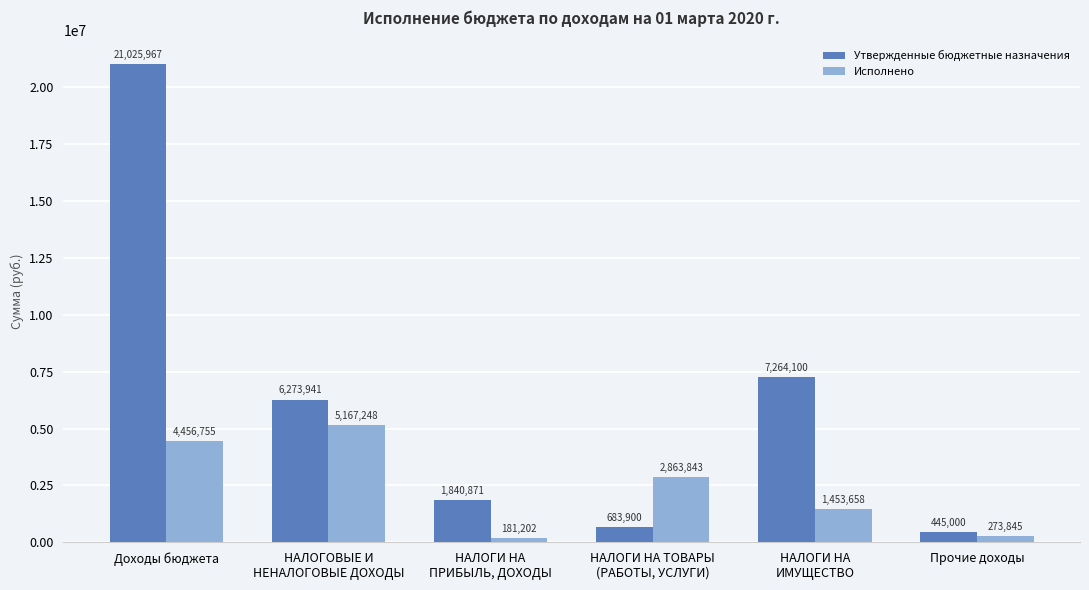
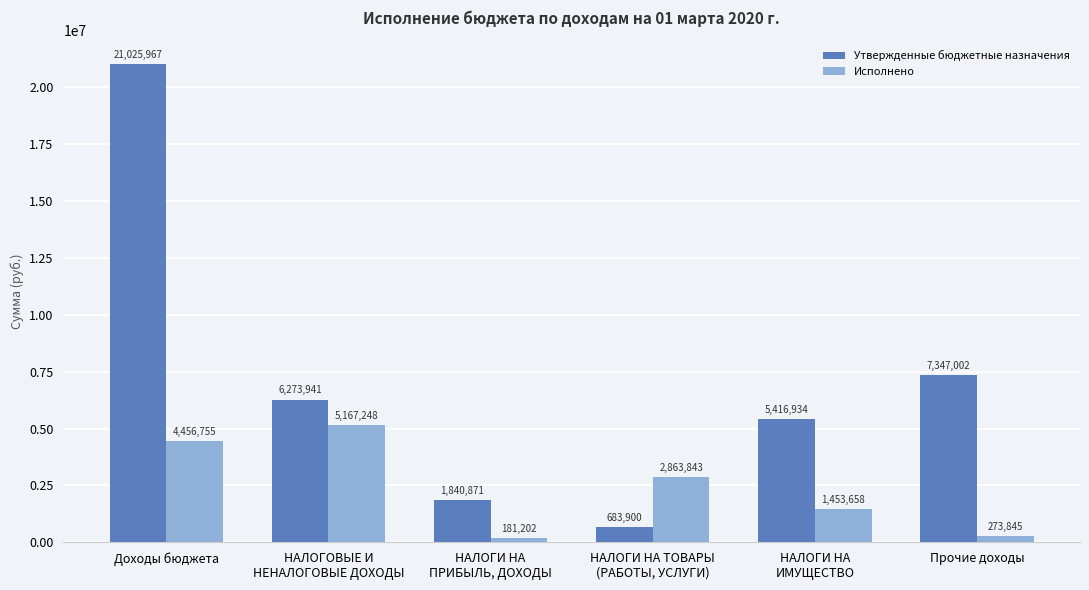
  {
    "Утвержденные бюджетные назначения": {
      "Доходы бюджета": "21,025,967",
      "НАЛОГОВЫЕ И НЕНАЛОГОВЫЕ ДОХОДЫ": "6,273,941",
      "НАЛОГИ НА ПРИБЫЛЬ, ДОХОДЫ": "1,840,871",
      "НАЛОГИ НА ТОВАРЫ (РАБОТЫ, УСЛУГИ)": "683,900",
-     "НАЛОГИ НА ИМУЩЕСТВО": "7,264,100",
-     "Прочие доходы": "445,000"
+     "НАЛОГИ НА ИМУЩЕСТВО": "5,416,934",
+     "Прочие доходы": "7,347,002"
    },
    "Исполнено": {
      "Доходы бюджета": "4,456,755",
      "НАЛОГОВЫЕ И НЕНАЛОГОВЫЕ ДОХОДЫ": "5,167,248",
      "НАЛОГИ НА ПРИБЫЛЬ, ДОХОДЫ": "181,202",
      "НАЛОГИ НА ТОВАРЫ (РАБОТЫ, УСЛУГИ)": "2,863,843",
      "НАЛОГИ НА ИМУЩЕСТВО": "1,453,658",
      "Прочие доходы": "273,845"
    }
  }
